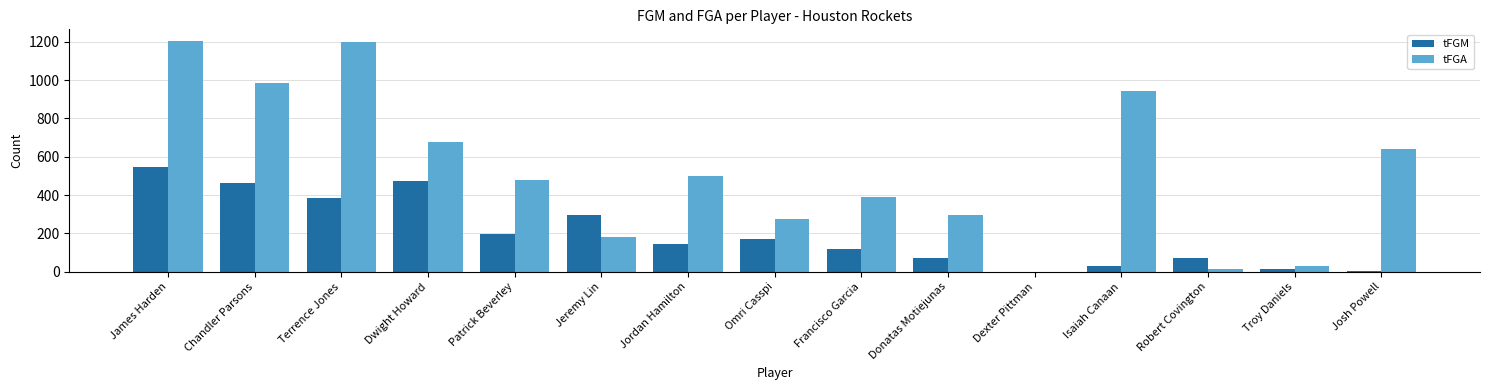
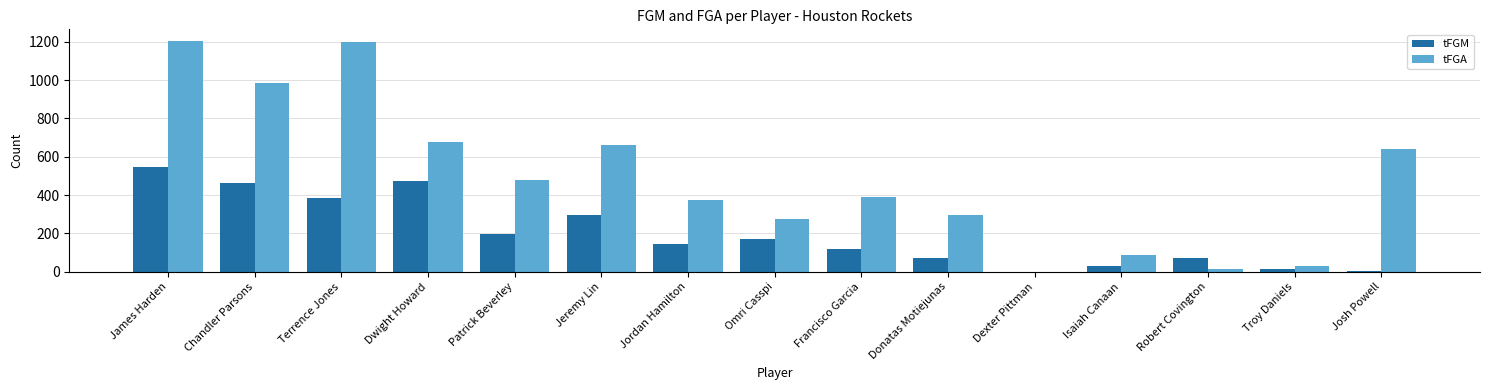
  {
    "tFGM": {
      "James Harden": 550,
      "Chandler Parsons": 470,
      "Terrence Jones": 390,
      "Dwight Howard": 470,
      "Patrick Beverley": 200,
      "Jeremy Lin": 300,
      "Jordan Hamilton": 150,
      "Omri Casspi": 170,
      "Francisco Garcia": 120,
      "Donatas Motiejunas": 70,
      "Dexter Pittman": 0,
      "Isaiah Canaan": 30,
      "Robert Covington": 70,
      "Troy Daniels": 20
    },
    "tFGA": {
      "James Harden": 1210,
      "Chandler Parsons": 990,
      "Terrence Jones": 1200,
      "Dwight Howard": 680,
      "Patrick Beverley": 480,
-     "Jeremy Lin": 180,
-     "Jordan Hamilton": 500,
+     "Jeremy Lin": 660,
+     "Jordan Hamilton": 380,
      "Omri Casspi": 280,
      "Francisco Garcia": 390,
      "Donatas Motiejunas": 300,
-     "Isaiah Canaan": 940,
+     "Isaiah Canaan": 90,
      "Robert Covington": 10,
      "Troy Daniels": 30,
      "Josh Powell": 640
    }
  }
